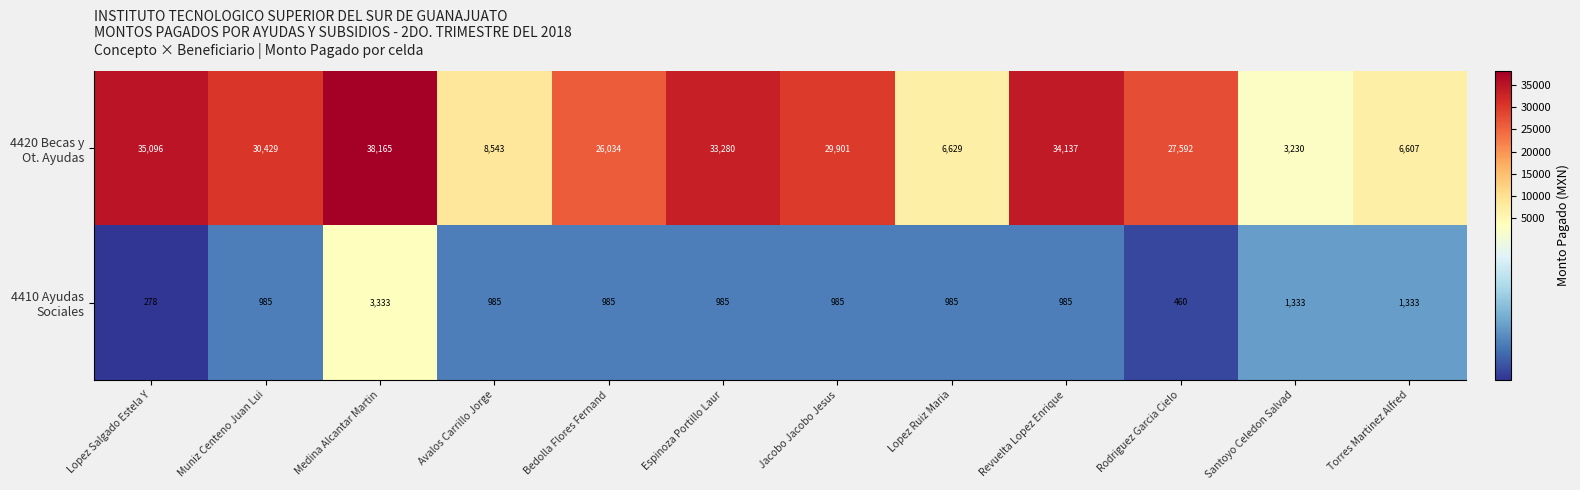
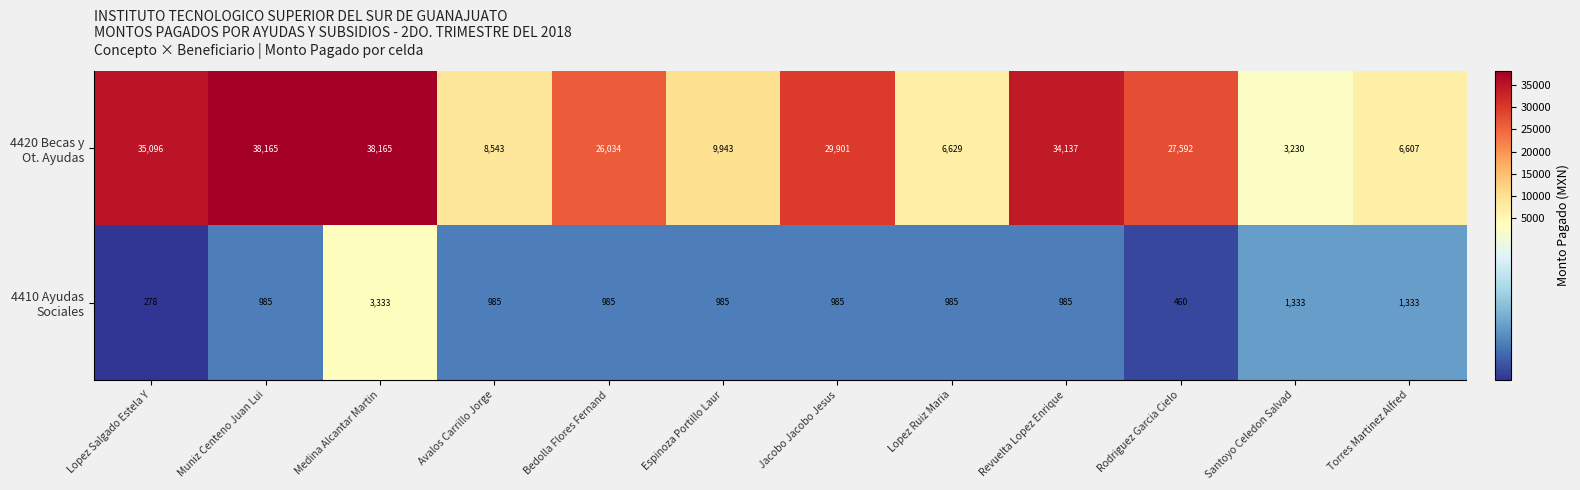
  {
    "4420 Becas y Ot. Ayudas": {
      "Lopez Salgado Estela Y": "35,096",
-     "Muniz Centeno Juan Lui": "30,429",
+     "Muniz Centeno Juan Lui": "38,165",
      "Medina Alcantar Martin": "38,165",
      "Avalos Carrillo Jorge": "8,543",
      "Bedolla Flores Fernand": "26,034",
-     "Espinoza Portillo Laur": "33,280",
+     "Espinoza Portillo Laur": "9,943",
      "Jacobo Jacobo Jesus": "29,901",
      "Lopez Ruiz Maria": "6,629",
      "Revuelta Lopez Enrique": "34,137",
      "Rodriguez Garcia Cielo": "27,592",
      "Santoyo Celedon Salvad": "3,230",
      "Torres Martinez Alfred": "6,607"
    },
    "4410 Ayudas Sociales": {
      "Lopez Salgado Estela Y": "278",
      "Muniz Centeno Juan Lui": "985",
      "Medina Alcantar Martin": "3,333",
      "Avalos Carrillo Jorge": "985",
      "Bedolla Flores Fernand": "985",
      "Espinoza Portillo Laur": "985",
      "Jacobo Jacobo Jesus": "985",
      "Lopez Ruiz Maria": "985",
      "Revuelta Lopez Enrique": "985",
      "Rodriguez Garcia Cielo": "460",
      "Santoyo Celedon Salvad": "1,333",
      "Torres Martinez Alfred": "1,333"
    }
  }
